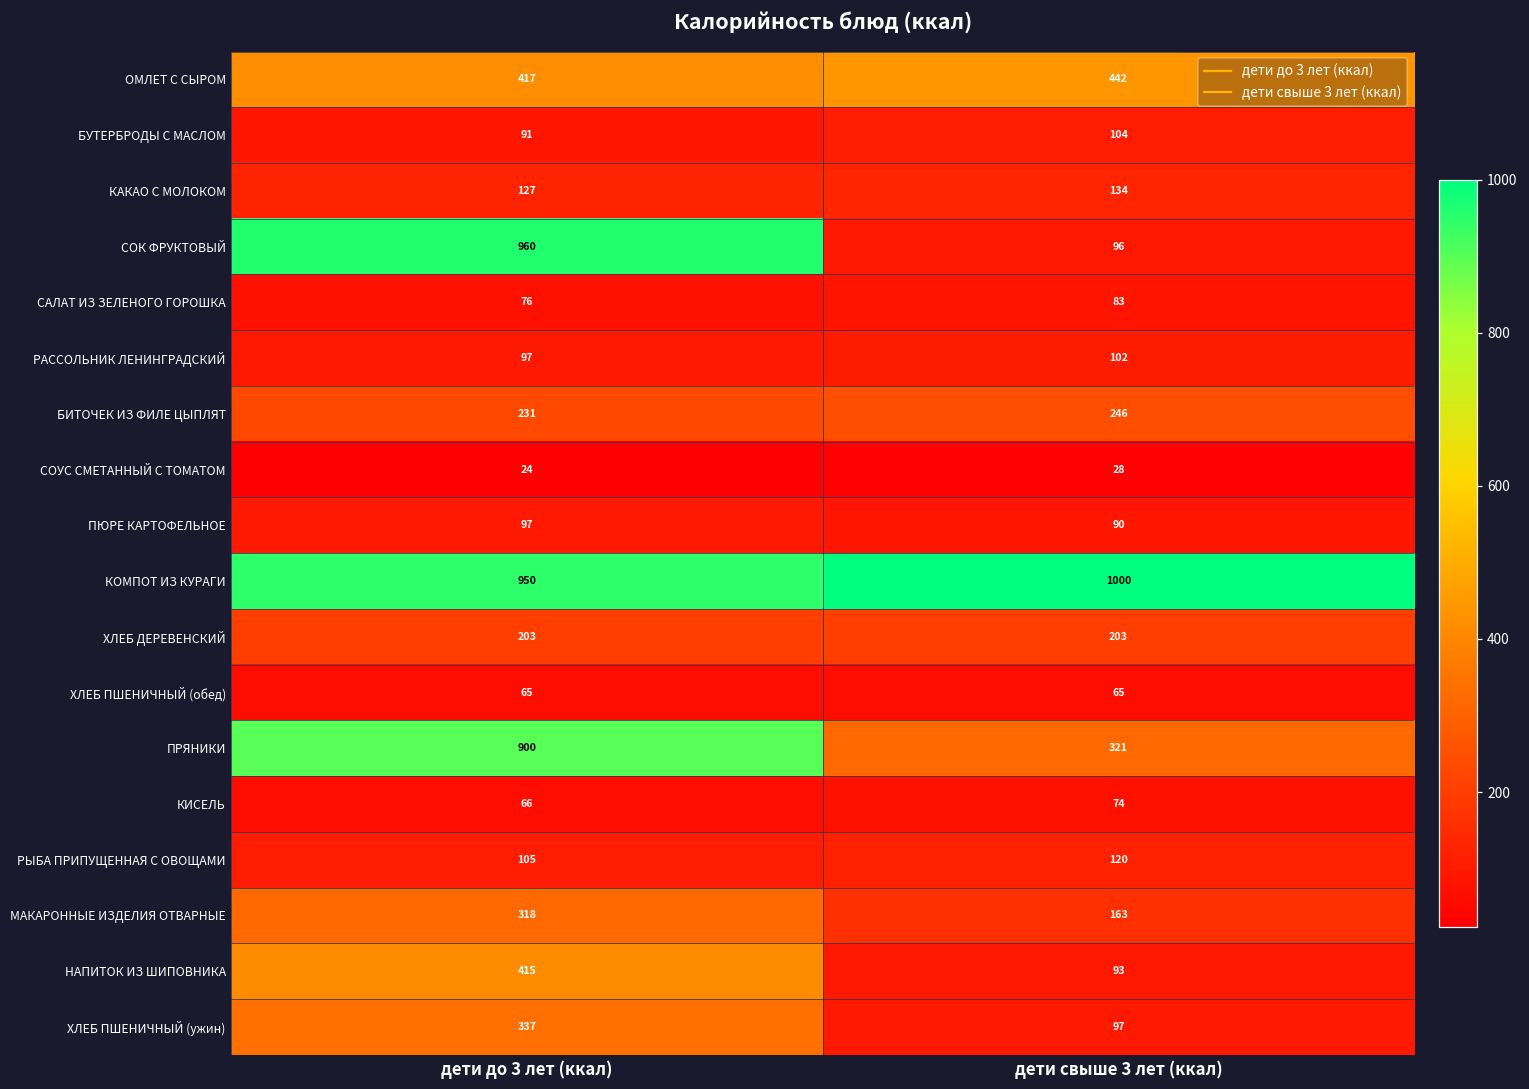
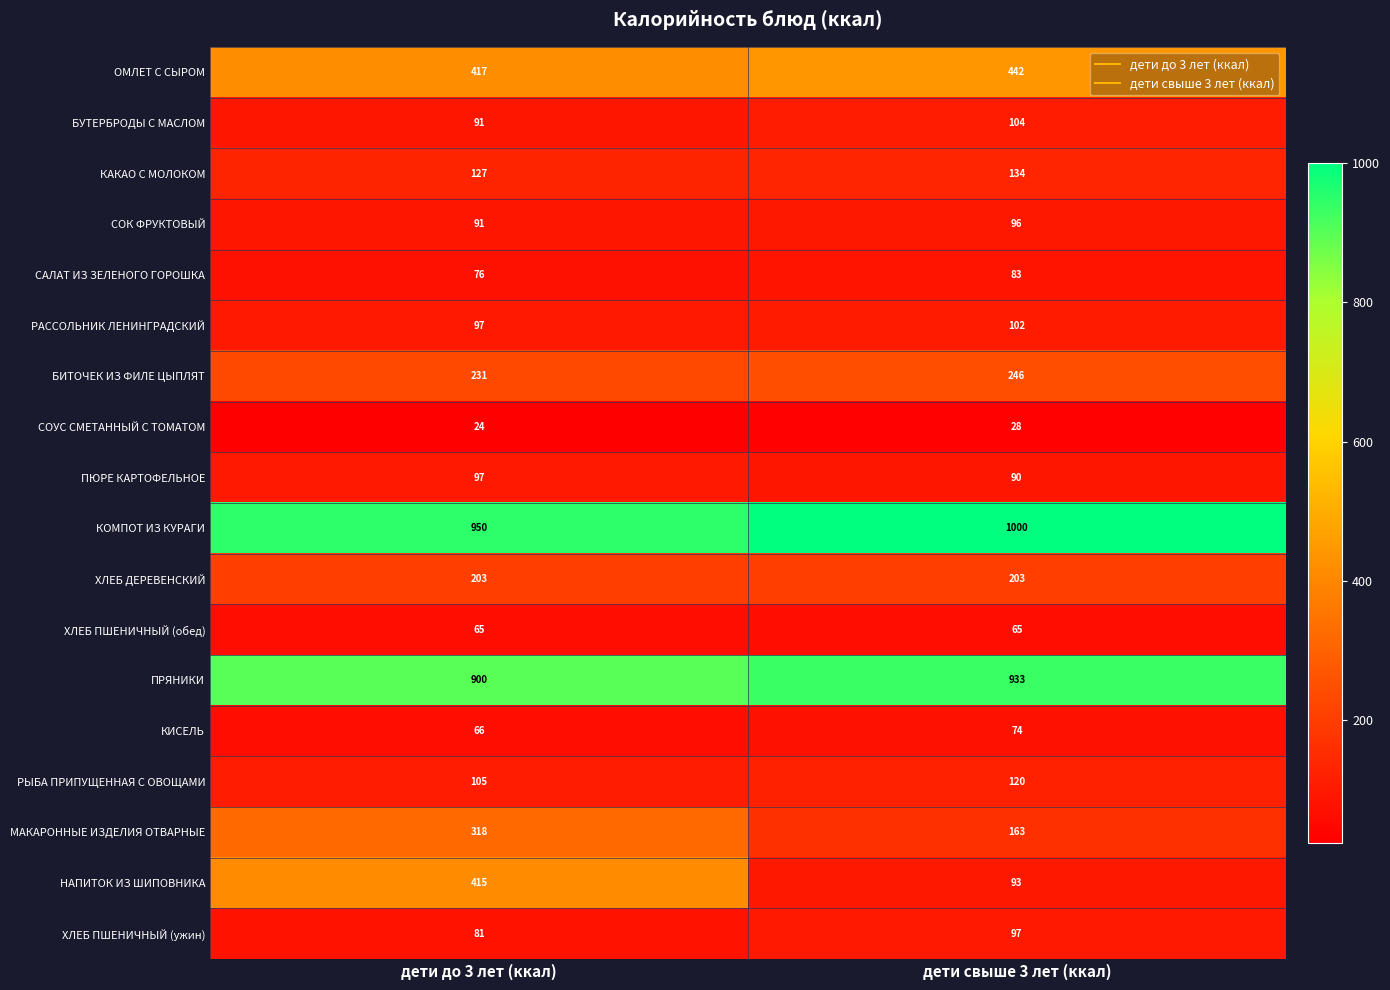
  {
    "ОМЛЕТ С СЫРОМ": {
      "дети до 3 лет (ккал)": 417,
      "дети свыше 3 лет (ккал)": 442
    },
    "БУТЕРБРОДЫ С МАСЛОМ": {
      "дети до 3 лет (ккал)": 91,
      "дети свыше 3 лет (ккал)": 104
    },
    "КАКАО С МОЛОКОМ": {
      "дети до 3 лет (ккал)": 127,
      "дети свыше 3 лет (ккал)": 134
    },
    "СОК ФРУКТОВЫЙ": {
-     "дети до 3 лет (ккал)": 960,
+     "дети до 3 лет (ккал)": 91,
      "дети свыше 3 лет (ккал)": 96
    },
    "САЛАТ ИЗ ЗЕЛЕНОГО ГОРОШКА": {
      "дети до 3 лет (ккал)": 76,
      "дети свыше 3 лет (ккал)": 83
    },
    "РАССОЛЬНИК ЛЕНИНГРАДСКИЙ": {
      "дети до 3 лет (ккал)": 97,
      "дети свыше 3 лет (ккал)": 102
    },
    "БИТОЧЕК ИЗ ФИЛЕ ЦЫПЛЯТ": {
      "дети до 3 лет (ккал)": 231,
      "дети свыше 3 лет (ккал)": 246
    },
    "СОУС СМЕТАННЫЙ С ТОМАТОМ": {
      "дети до 3 лет (ккал)": 24,
      "дети свыше 3 лет (ккал)": 28
    },
    "ПЮРЕ КАРТОФЕЛЬНОЕ": {
      "дети до 3 лет (ккал)": 97,
      "дети свыше 3 лет (ккал)": 90
    },
    "КОМПОТ ИЗ КУРАГИ": {
      "дети до 3 лет (ккал)": 950,
      "дети свыше 3 лет (ккал)": 1000
    },
    "ХЛЕБ ДЕРЕВЕНСКИЙ": {
      "дети до 3 лет (ккал)": 203,
      "дети свыше 3 лет (ккал)": 203
    },
    "ХЛЕБ ПШЕНИЧНЫЙ (обед)": {
      "дети до 3 лет (ккал)": 65,
      "дети свыше 3 лет (ккал)": 65
    },
    "ПРЯНИКИ": {
      "дети до 3 лет (ккал)": 900,
-     "дети свыше 3 лет (ккал)": 321
+     "дети свыше 3 лет (ккал)": 933
    },
    "КИСЕЛЬ": {
      "дети до 3 лет (ккал)": 66,
      "дети свыше 3 лет (ккал)": 74
    },
    "РЫБА ПРИПУЩЕННАЯ С ОВОЩАМИ": {
      "дети до 3 лет (ккал)": 105,
      "дети свыше 3 лет (ккал)": 120
    },
    "МАКАРОННЫЕ ИЗДЕЛИЯ ОТВАРНЫЕ": {
      "дети до 3 лет (ккал)": 318,
      "дети свыше 3 лет (ккал)": 163
    },
    "НАПИТОК ИЗ ШИПОВНИКА": {
      "дети до 3 лет (ккал)": 415,
      "дети свыше 3 лет (ккал)": 93
    },
    "ХЛЕБ ПШЕНИЧНЫЙ (ужин)": {
-     "дети до 3 лет (ккал)": 337,
+     "дети до 3 лет (ккал)": 81,
      "дети свыше 3 лет (ккал)": 97
    }
  }
